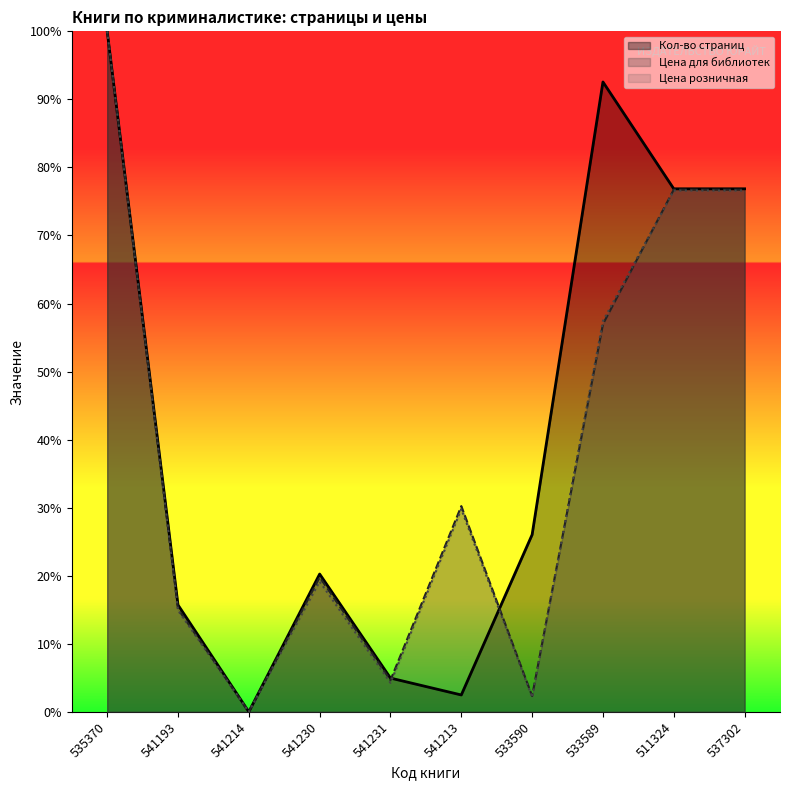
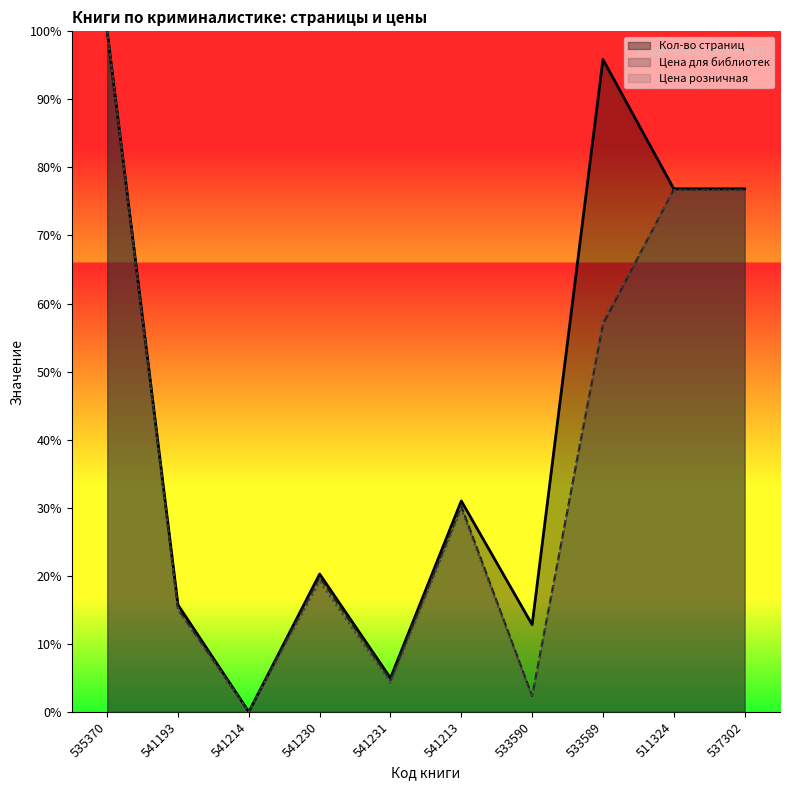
  {
    "Кол-во страниц": {
      "541193": "16%",
      "541230": "20%",
-     "541213": "2%",
-     "533590": "26%",
-     "533589": "93%"
+     "541213": "31%",
+     "533590": "13%",
+     "533589": "96%"
    }
  }
